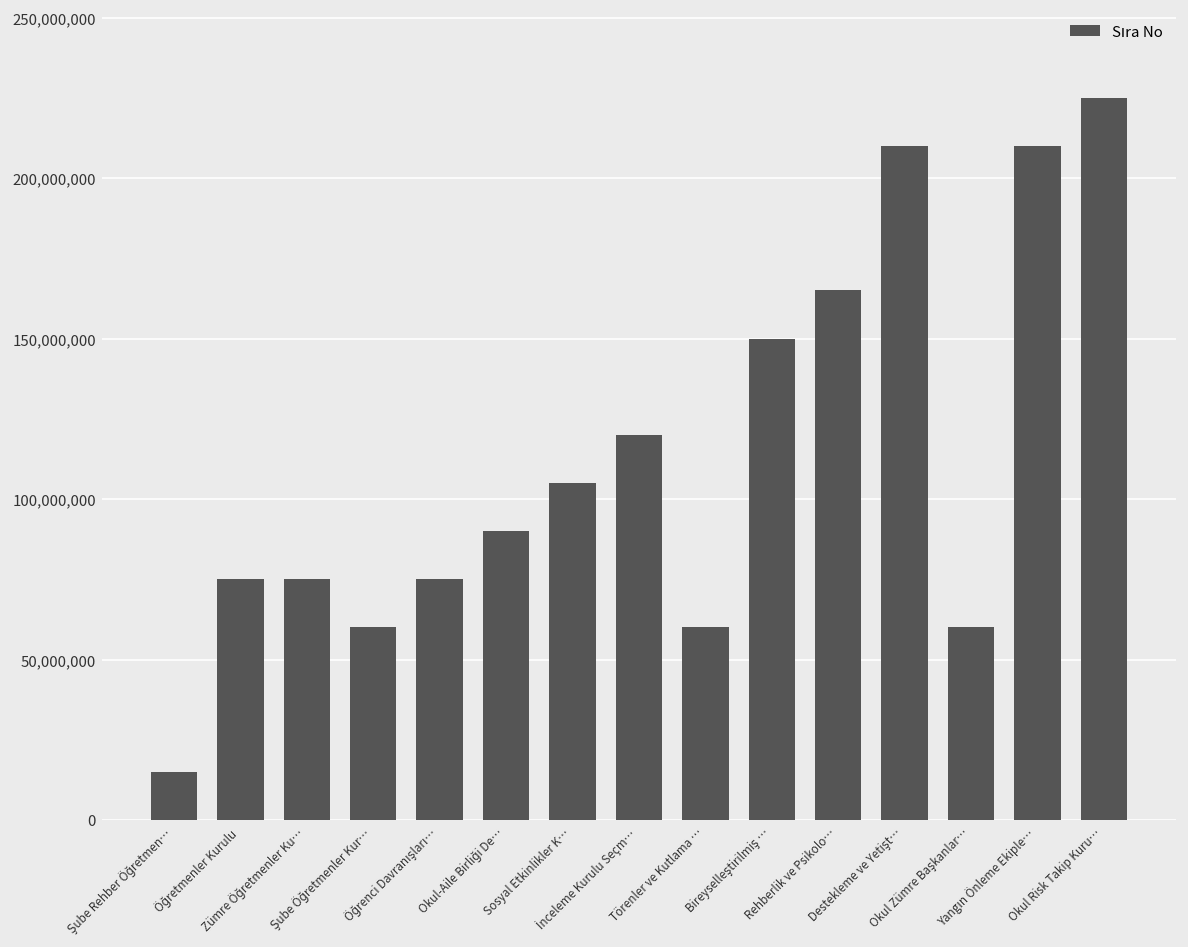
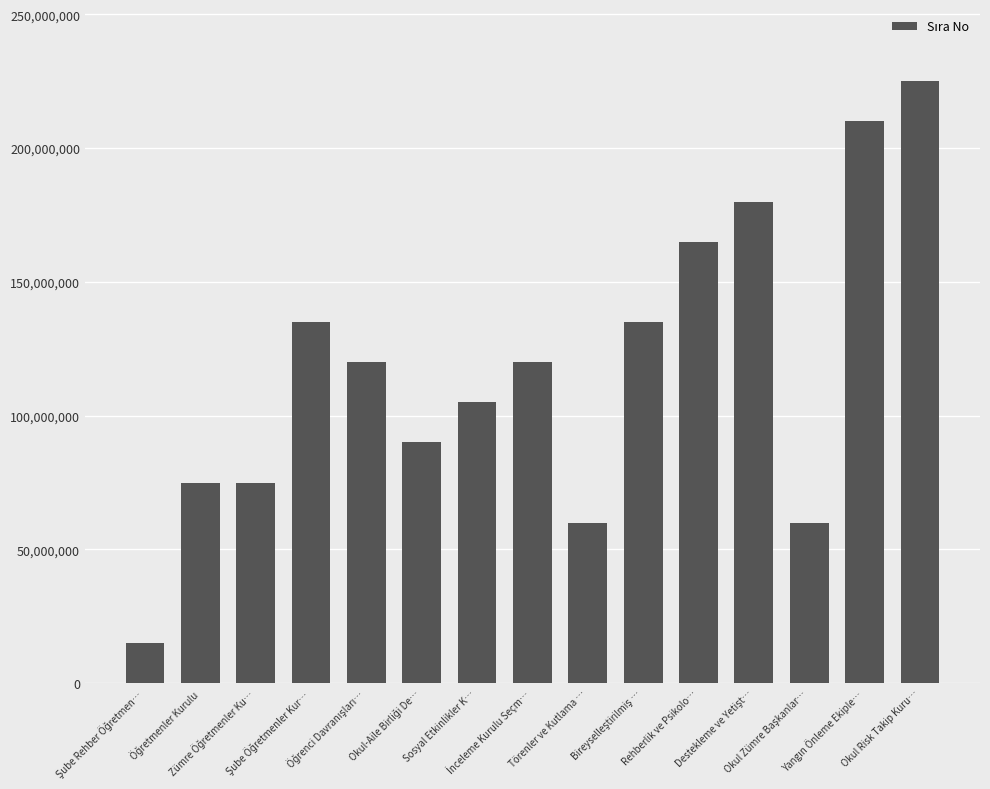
  {
    "Şube Rehber Öğretmen…": "15,000,000",
    "Öğretmenler Kurulu": "75,000,000",
    "Zümre Öğretmenler Ku…": "75,000,000",
-   "Şube Öğretmenler Kur…": "60,000,000",
-   "Öğrenci Davranışları…": "75,000,000",
+   "Şube Öğretmenler Kur…": "135,000,000",
+   "Öğrenci Davranışları…": "120,000,000",
    "Okul-Aile Birliği De…": "90,000,000",
    "Sosyal Etkinlikler K…": "105,000,000",
    "İnceleme Kurulu Seçm…": "120,000,000",
    "Törenler ve Kutlama …": "60,000,000",
-   "Bireyselleştirilmiş …": "150,000,000",
+   "Bireyselleştirilmiş …": "135,000,000",
    "Rehberlik ve Psikolo…": "165,000,000",
-   "Destekleme ve Yetişt…": "210,000,000",
+   "Destekleme ve Yetişt…": "180,000,000",
    "Okul Zümre Başkanlar…": "60,000,000",
    "Yangın Önleme Ekiple…": "210,000,000",
    "Okul Risk Takip Kuru…": "225,000,000"
  }
